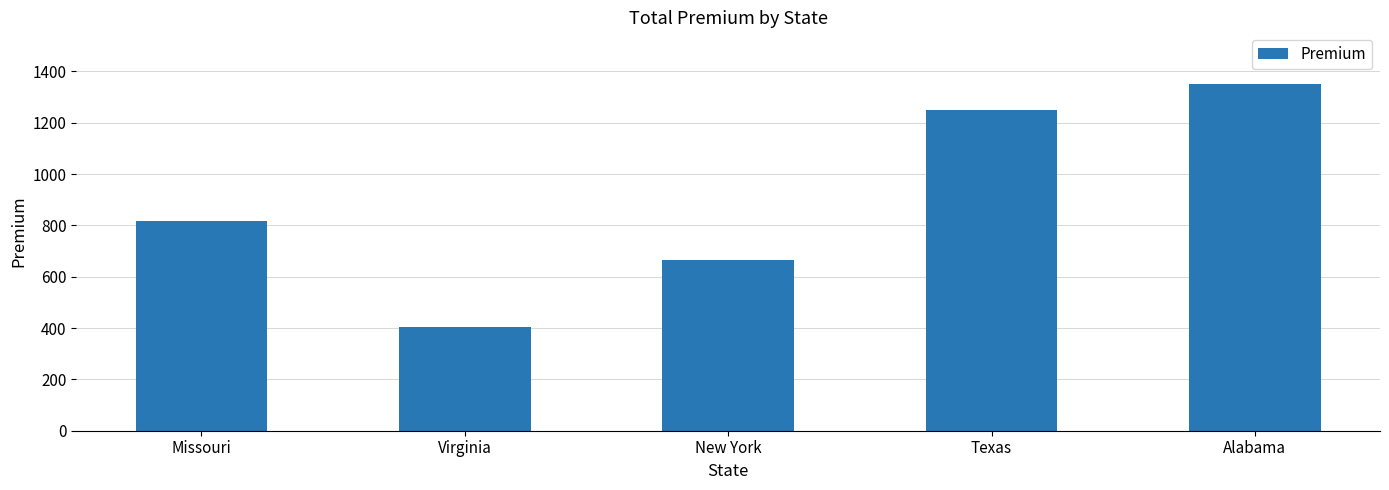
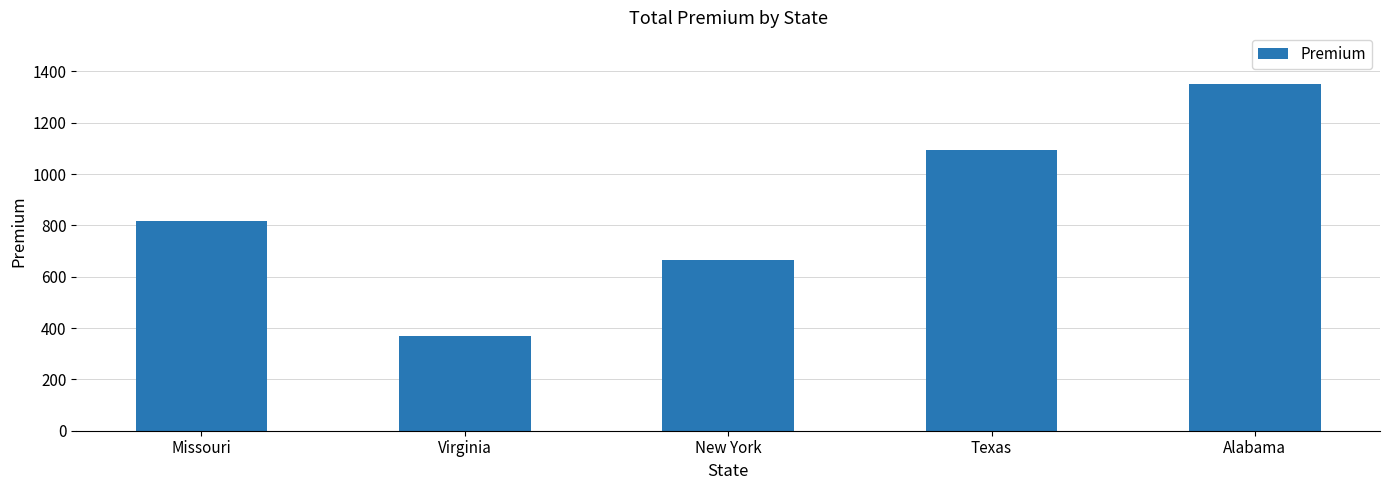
  {
    "Missouri": 820,
-   "Virginia": 410,
+   "Virginia": 370,
    "New York": 670,
-   "Texas": 1250,
+   "Texas": 1090,
    "Alabama": 1350
  }
